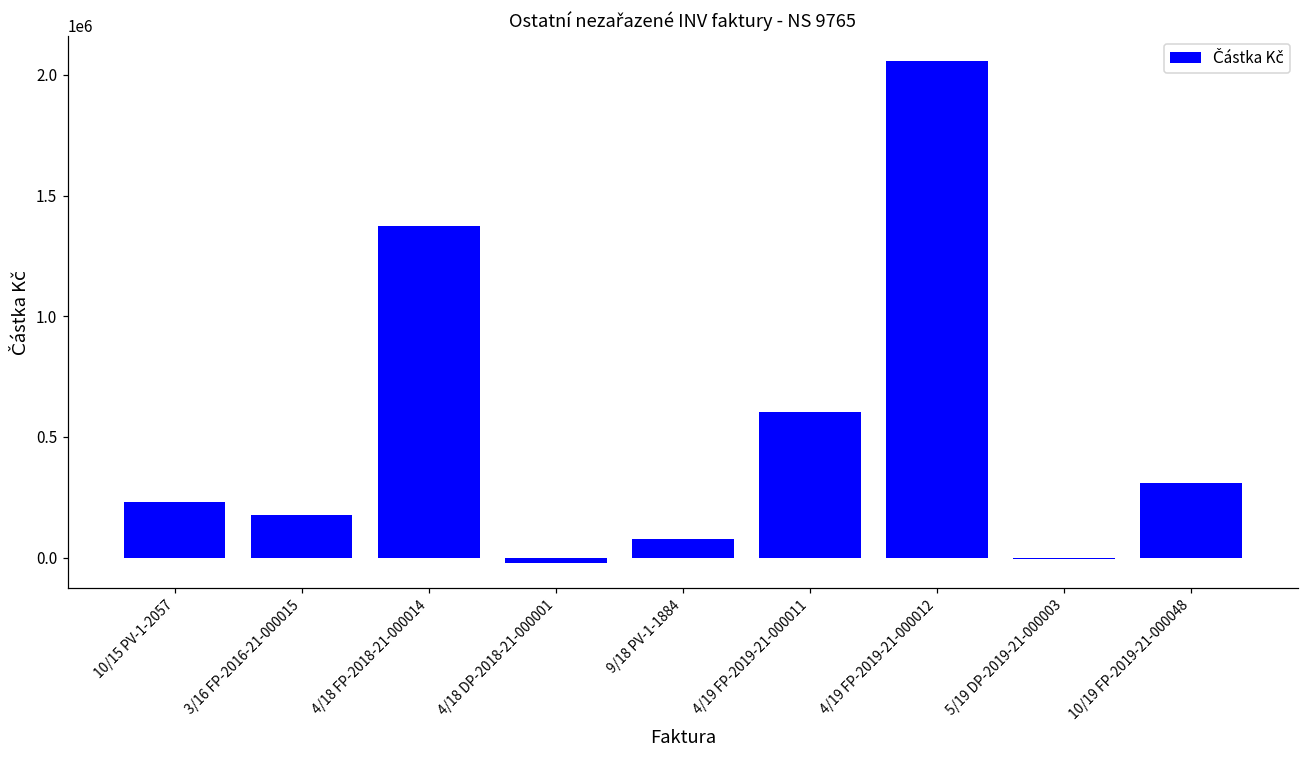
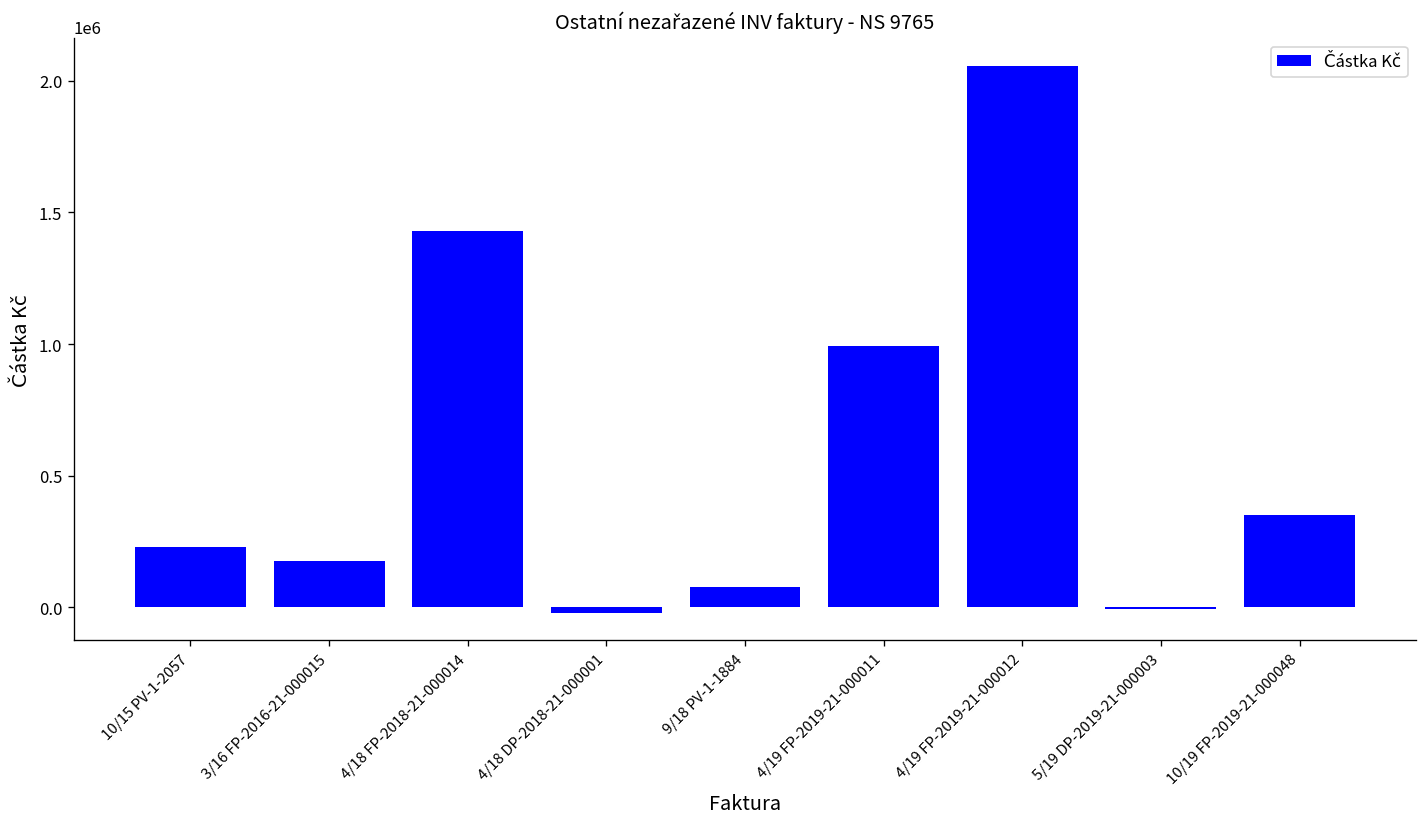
  {
    "10/15 PV-1-2057": 230000,
    "3/16 FP-2016-21-000015": 180000,
-   "4/18 FP-2018-21-000014": 1370000,
+   "4/18 FP-2018-21-000014": 1430000,
    "4/18 DP-2018-21-000001": -20000,
    "9/18 PV-1-1884": 80000,
-   "4/19 FP-2019-21-000011": 610000,
+   "4/19 FP-2019-21-000011": 990000,
    "4/19 FP-2019-21-000012": 2060000,
-   "10/19 FP-2019-21-000048": 310000
+   "10/19 FP-2019-21-000048": 350000
  }
